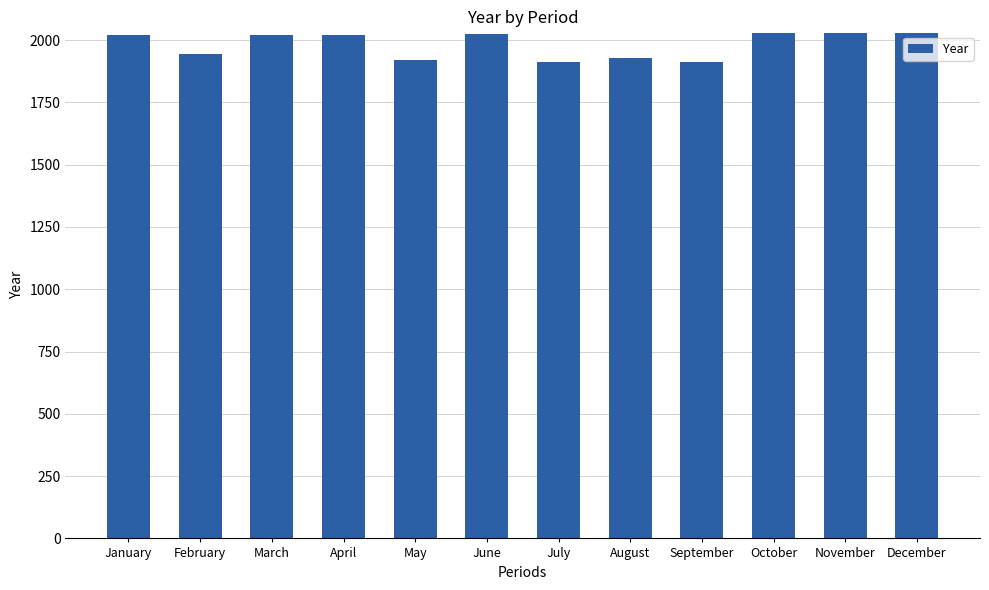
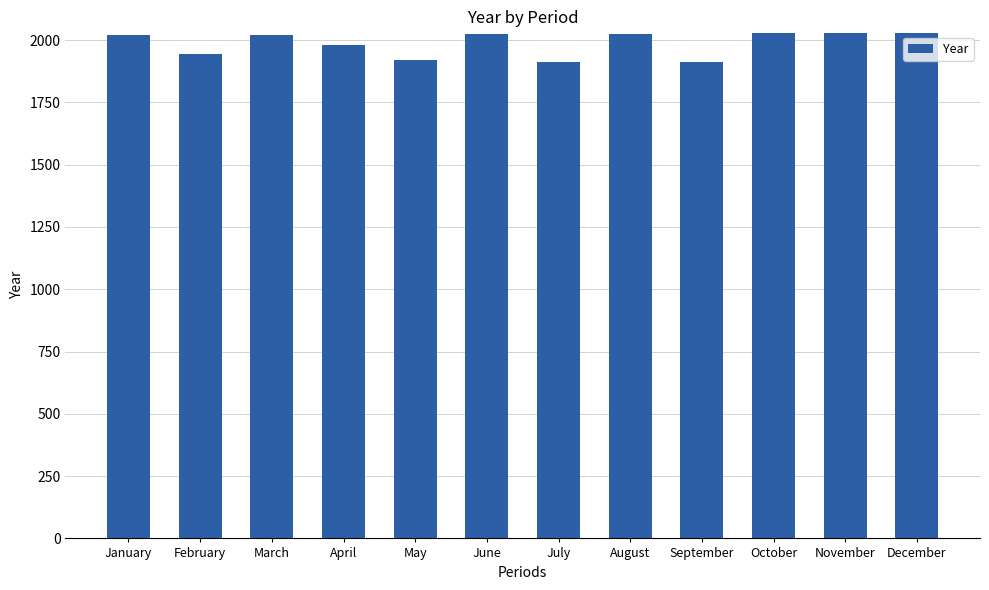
  {
    "January": 2020,
    "February": 1950,
    "March": 2020,
-   "April": 2020,
+   "April": 1980,
    "May": 1920,
    "June": 2020,
    "July": 1910,
-   "August": 1930,
+   "August": 2030,
    "September": 1910,
    "October": 2030,
    "November": 2030,
    "December": 2030
  }
